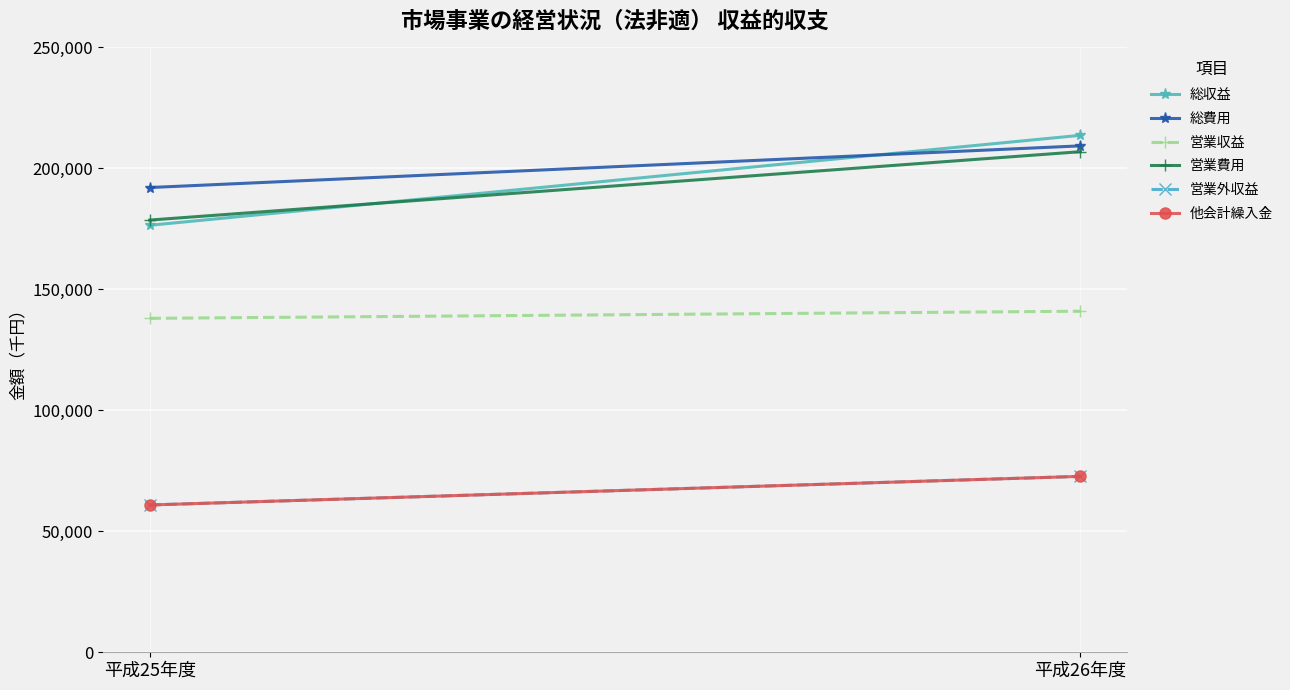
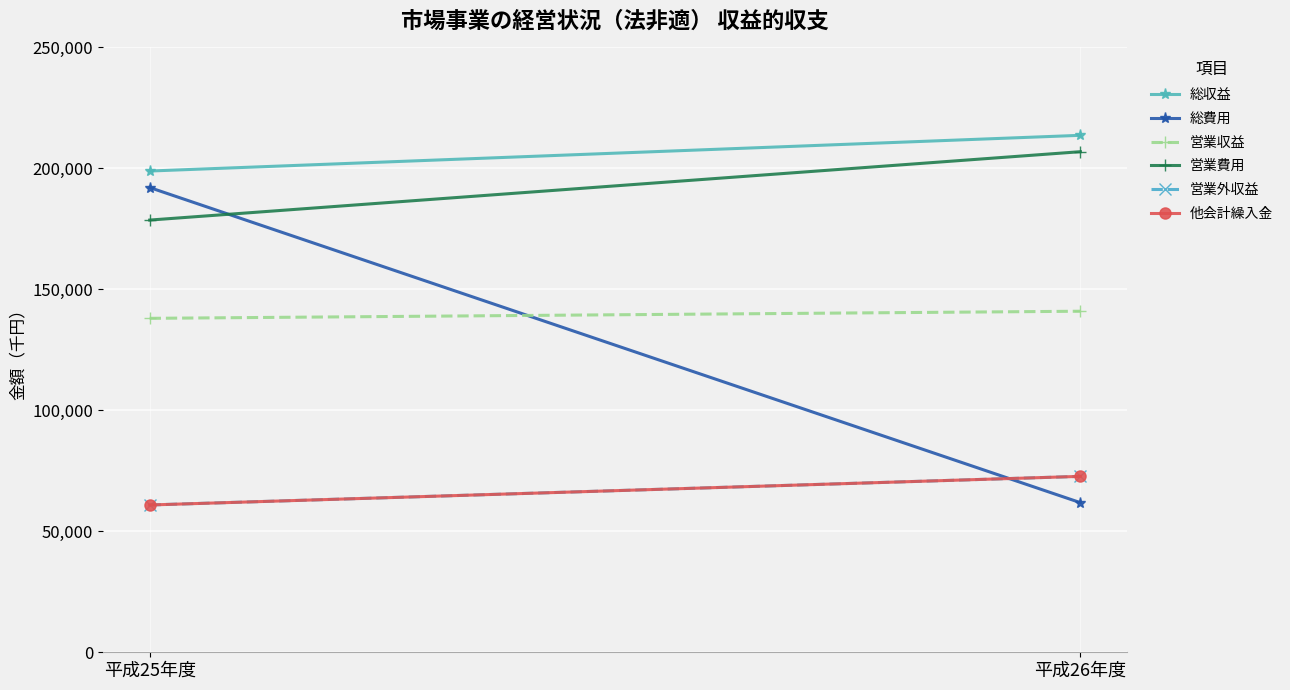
  {
    "総収益": {
-     "平成25年度": "176,000",
+     "平成25年度": "199,000",
      "平成26年度": "214,000"
    },
    "総費用": {
      "平成25年度": "192,000",
-     "平成26年度": "209,000"
+     "平成26年度": "62,000"
    },
    "営業収益": {
      "平成25年度": "138,000",
      "平成26年度": "141,000"
    },
    "営業費用": {
      "平成25年度": "179,000",
      "平成26年度": "207,000"
    },
    "他会計繰入金": {
      "平成25年度": "61,000",
      "平成26年度": "73,000"
    }
  }
